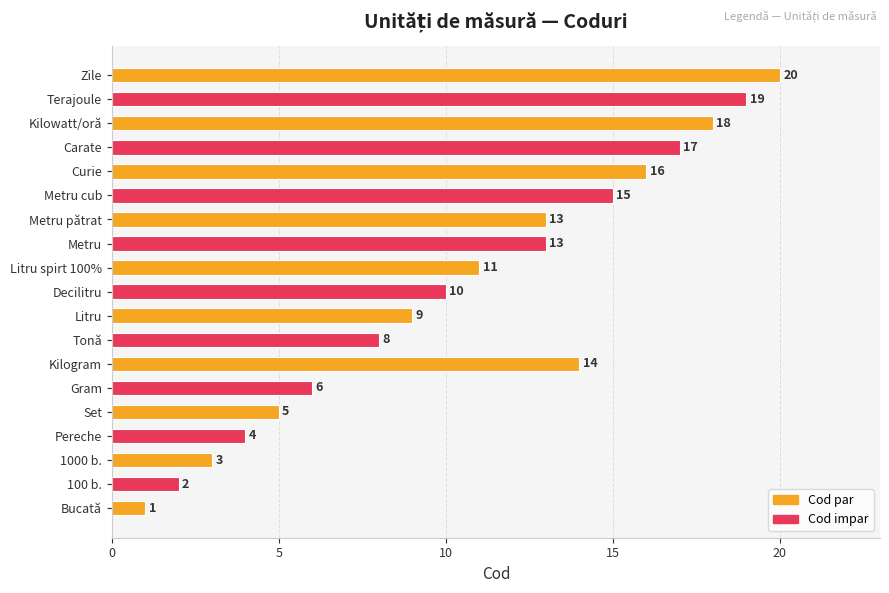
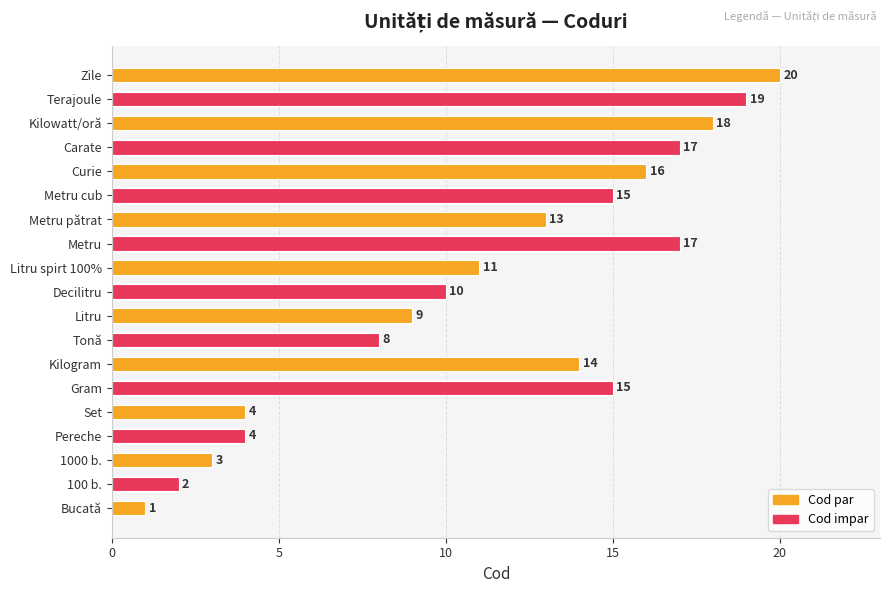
  {
    "Zile": 20,
    "Terajoule": 19,
    "Kilowatt/oră": 18,
    "Carate": 17,
    "Curie": 16,
    "Metru cub": 15,
    "Metru pătrat": 13,
-   "Metru": 13,
+   "Metru": 17,
    "Litru spirt 100%": 11,
    "Decilitru": 10,
    "Litru": 9,
    "Tonă": 8,
    "Kilogram": 14,
-   "Gram": 6,
-   "Set": 5,
+   "Gram": 15,
+   "Set": 4,
    "Pereche": 4,
    "1000 b.": 3,
    "100 b.": 2,
    "Bucată": 1
  }
